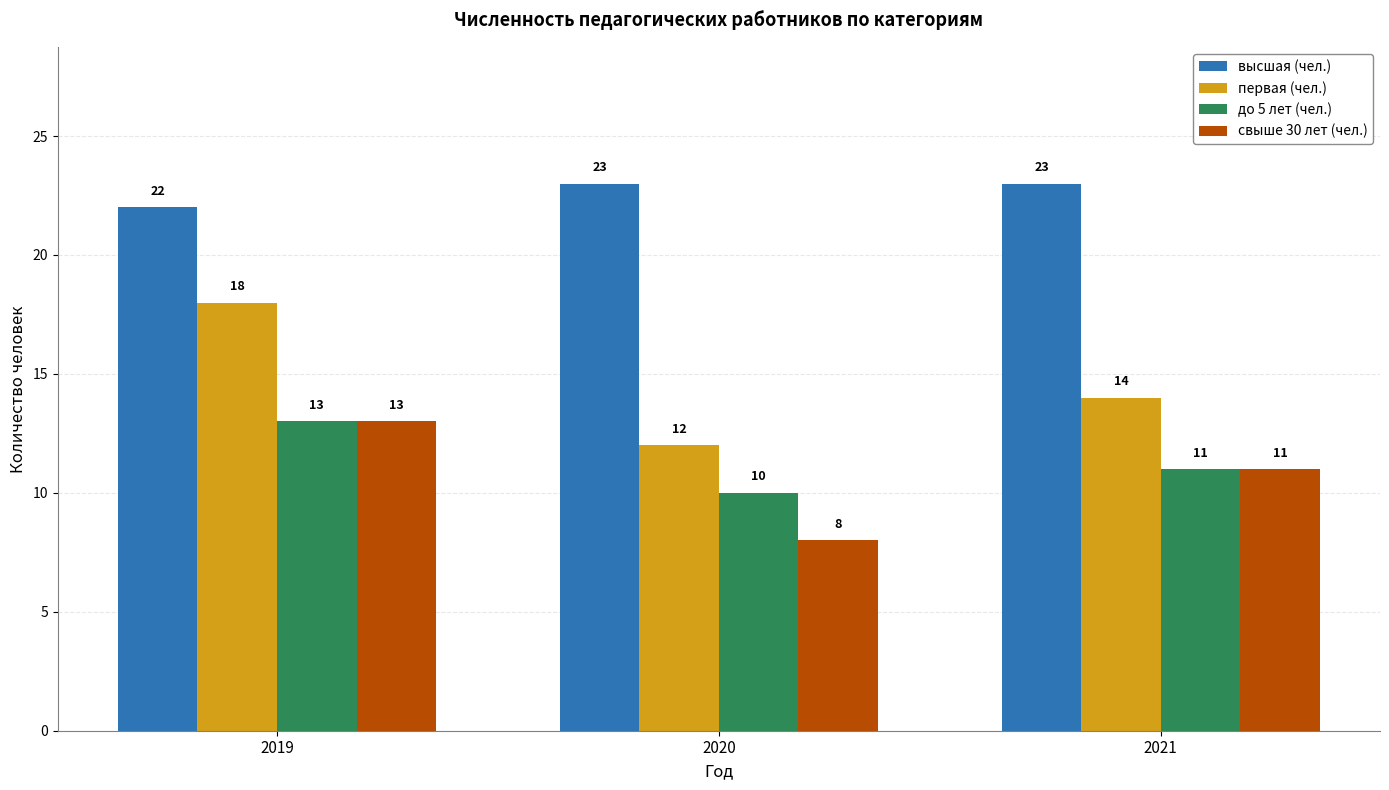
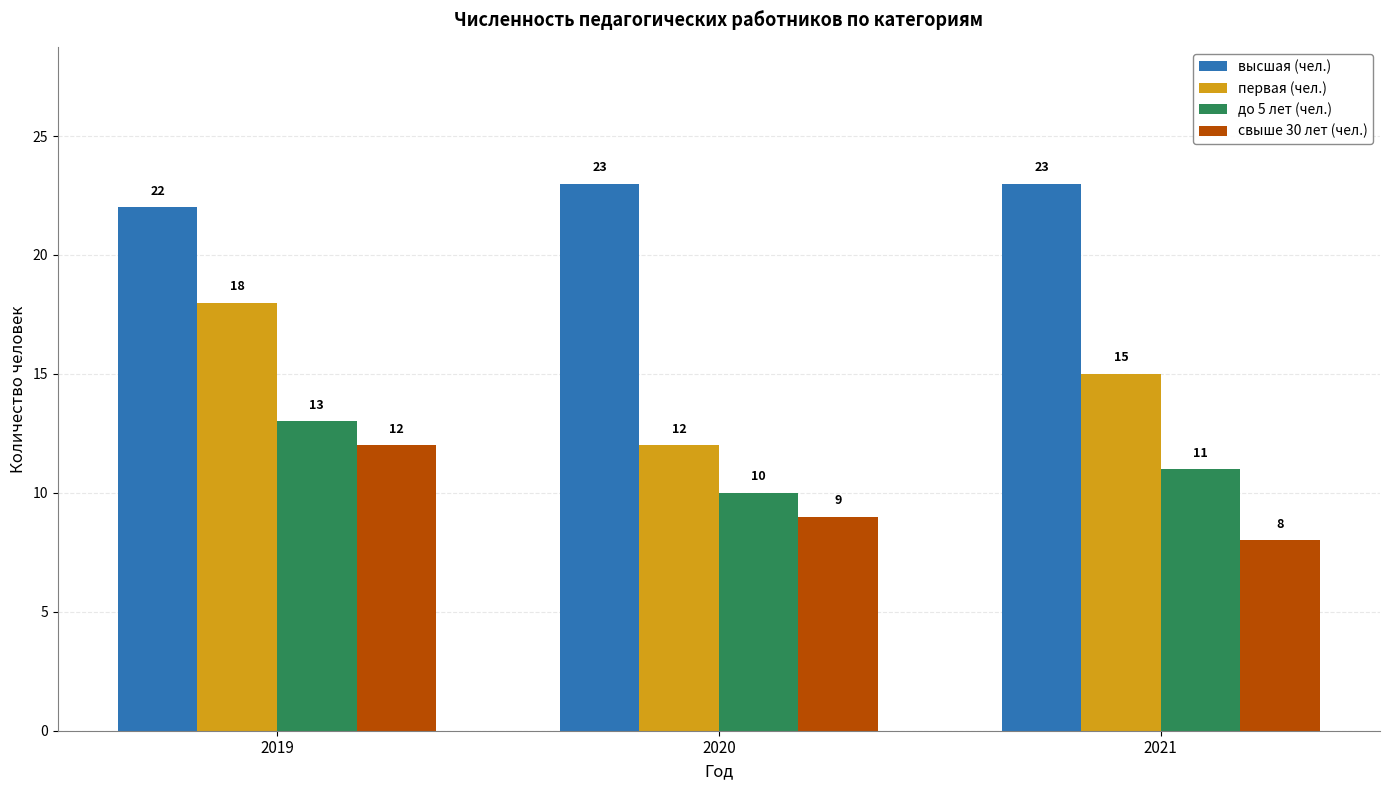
  {
    "высшая (чел.)": {
      "2019": 22,
      "2020": 23,
      "2021": 23
    },
    "первая (чел.)": {
      "2019": 18,
      "2020": 12,
-     "2021": 14
+     "2021": 15
    },
    "до 5 лет (чел.)": {
      "2019": 13,
      "2020": 10,
      "2021": 11
    },
    "свыше 30 лет (чел.)": {
-     "2019": 13,
-     "2020": 8,
-     "2021": 11
+     "2019": 12,
+     "2020": 9,
+     "2021": 8
    }
  }
